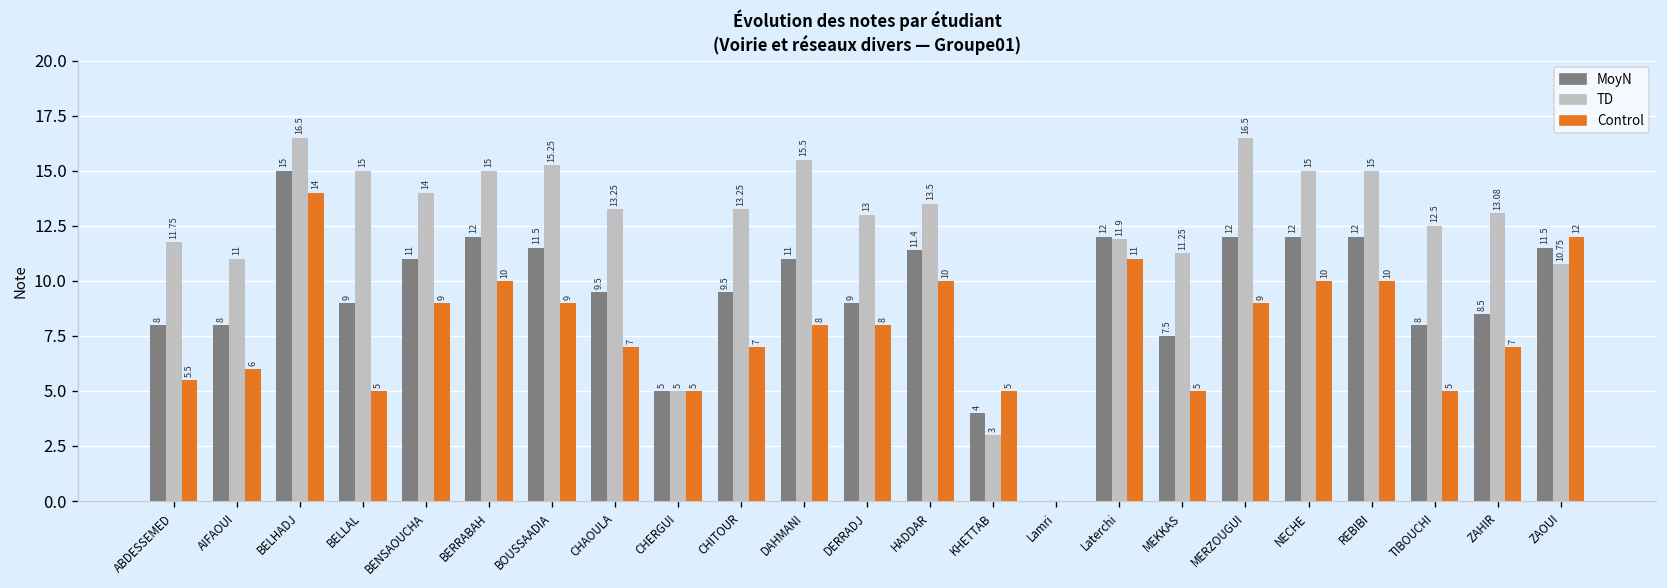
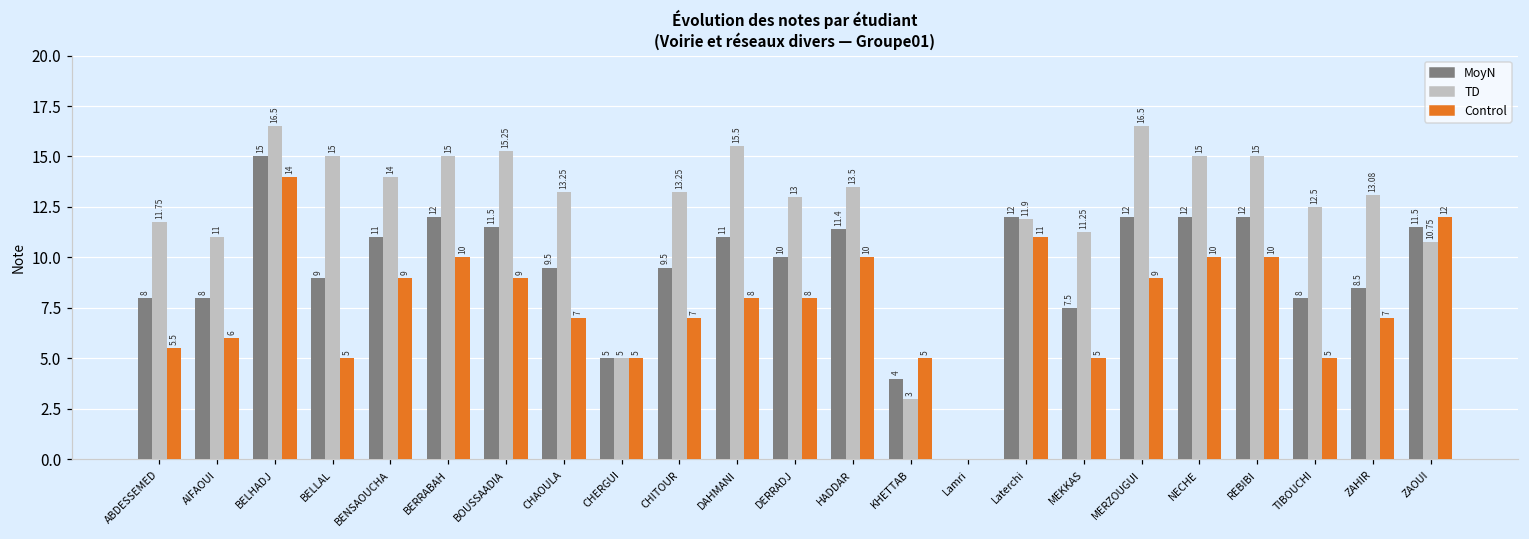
  {
    "MoyN": {
      "ABDESSEMED": 8,
      "AIFAOUI": 8,
      "BELHADJ": 15,
      "BELLAL": 9,
      "BENSAOUCHA": 11,
      "BERRABAH": 12,
      "BOUSSAADIA": 11.5,
      "CHAOULA": 9.5,
      "CHERGUI": 5,
      "CHITOUR": 9.5,
      "DAHMANI": 11,
-     "DERRADJ": 9,
+     "DERRADJ": 10,
      "HADDAR": 11.4,
      "KHETTAB": 4,
      "Laterchi": 12,
      "MEKKAS": 7.5,
      "MERZOUGUI": 12,
      "NECHE": 12,
      "REBIBI": 12,
      "TIBOUCHI": 8,
      "ZAHIR": 8.5,
      "ZAOUI": 11.5
    },
    "TD": {
      "ABDESSEMED": 11.75,
      "AIFAOUI": 11,
      "BELHADJ": 16.5,
      "BELLAL": 15,
      "BENSAOUCHA": 14,
      "BERRABAH": 15,
      "BOUSSAADIA": 15.25,
      "CHAOULA": 13.25,
      "CHERGUI": 5,
      "CHITOUR": 13.25,
      "DAHMANI": 15.5,
      "DERRADJ": 13,
      "HADDAR": 13.5,
      "KHETTAB": 3,
      "Laterchi": 11.9,
      "MEKKAS": 11.25,
      "MERZOUGUI": 16.5,
      "NECHE": 15,
      "REBIBI": 15,
      "TIBOUCHI": 12.5,
      "ZAHIR": 13.08,
      "ZAOUI": 10.75
    },
    "Control": {
      "ABDESSEMED": 5.5,
      "AIFAOUI": 6,
      "BELHADJ": 14,
      "BELLAL": 5,
      "BENSAOUCHA": 9,
      "BERRABAH": 10,
      "BOUSSAADIA": 9,
      "CHAOULA": 7,
      "CHERGUI": 5,
      "CHITOUR": 7,
      "DAHMANI": 8,
      "DERRADJ": 8,
      "HADDAR": 10,
      "KHETTAB": 5,
      "Laterchi": 11,
      "MEKKAS": 5,
      "MERZOUGUI": 9,
      "NECHE": 10,
      "REBIBI": 10,
      "TIBOUCHI": 5,
      "ZAHIR": 7,
      "ZAOUI": 12
    }
  }
